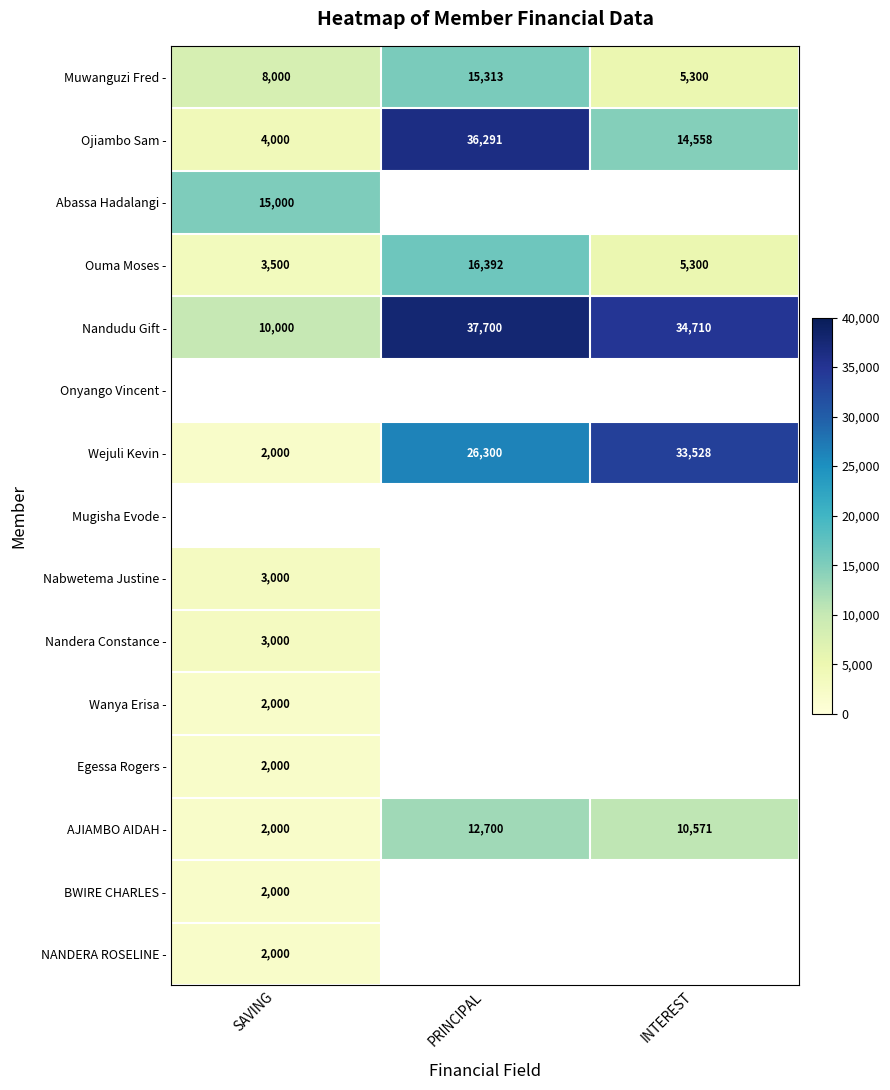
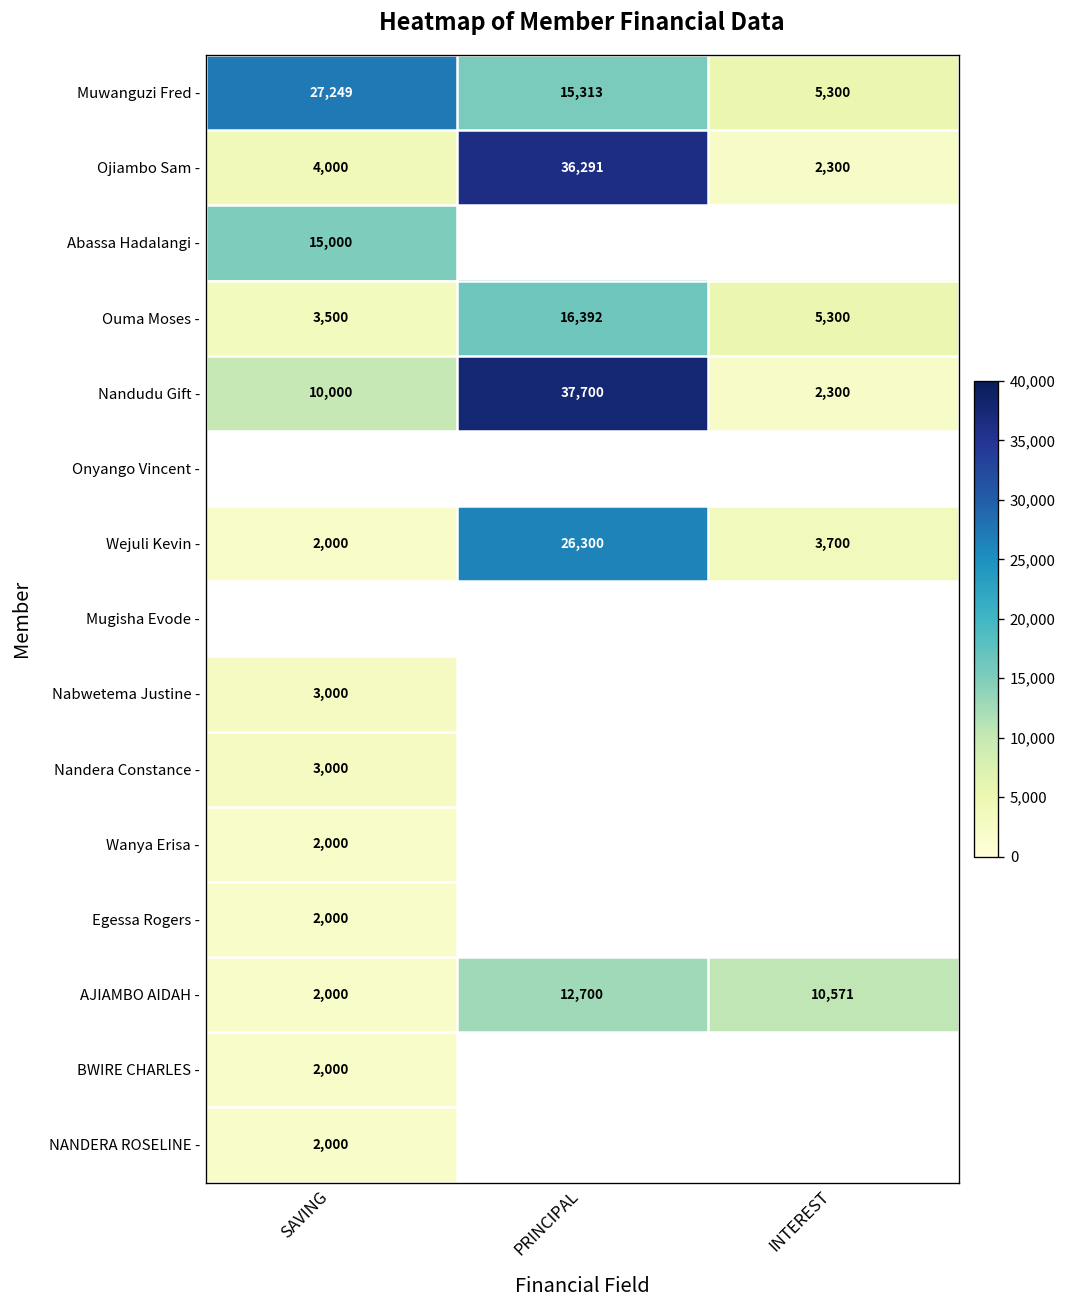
  {
    "Muwanguzi Fred -": {
-     "SAVING": "8,000",
+     "SAVING": "27,249",
      "PRINCIPAL": "15,313",
      "INTEREST": "5,300"
    },
    "Ojiambo Sam -": {
      "SAVING": "4,000",
      "PRINCIPAL": "36,291",
-     "INTEREST": "14,558"
+     "INTEREST": "2,300"
    },
    "Abassa Hadalangi -": {
      "SAVING": "15,000"
    },
    "Ouma Moses -": {
      "SAVING": "3,500",
      "PRINCIPAL": "16,392",
      "INTEREST": "5,300"
    },
    "Nandudu Gift -": {
      "SAVING": "10,000",
      "PRINCIPAL": "37,700",
-     "INTEREST": "34,710"
+     "INTEREST": "2,300"
    },
    "Wejuli Kevin -": {
      "SAVING": "2,000",
      "PRINCIPAL": "26,300",
-     "INTEREST": "33,528"
+     "INTEREST": "3,700"
    },
    "Nabwetema Justine -": {
      "SAVING": "3,000"
    },
    "Nandera Constance -": {
      "SAVING": "3,000"
    },
    "Wanya Erisa -": {
      "SAVING": "2,000"
    },
    "Egessa Rogers -": {
      "SAVING": "2,000"
    },
    "AJIAMBO AIDAH -": {
      "SAVING": "2,000",
      "PRINCIPAL": "12,700",
      "INTEREST": "10,571"
    },
    "BWIRE CHARLES -": {
      "SAVING": "2,000"
    },
    "NANDERA ROSELINE -": {
      "SAVING": "2,000"
    }
  }
